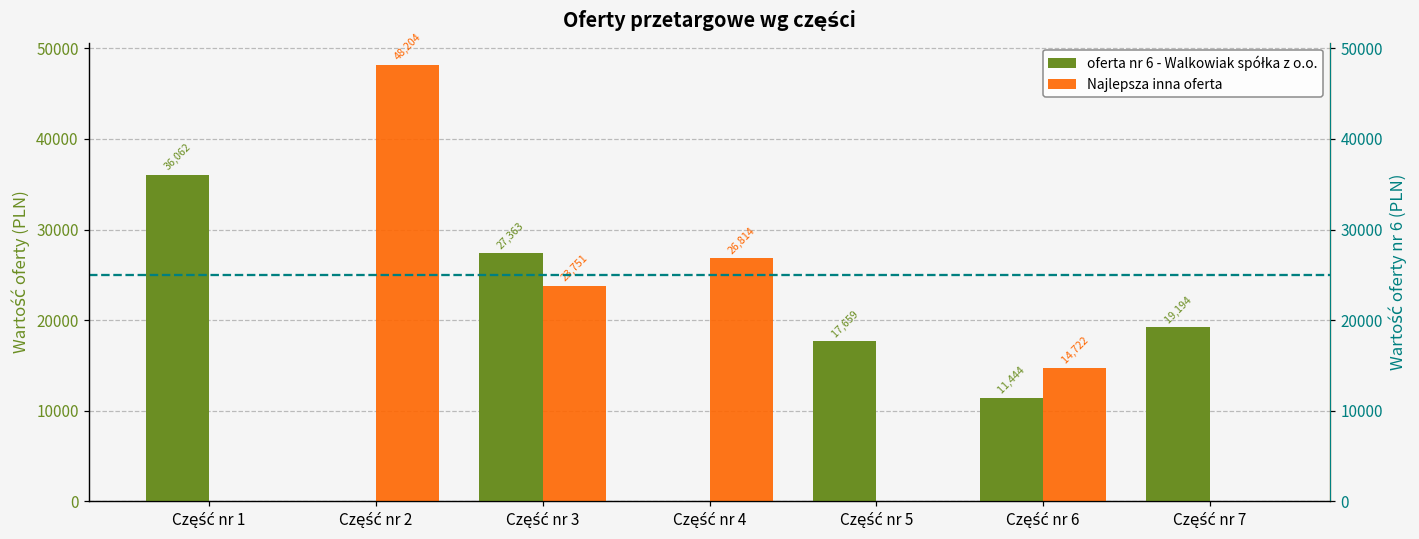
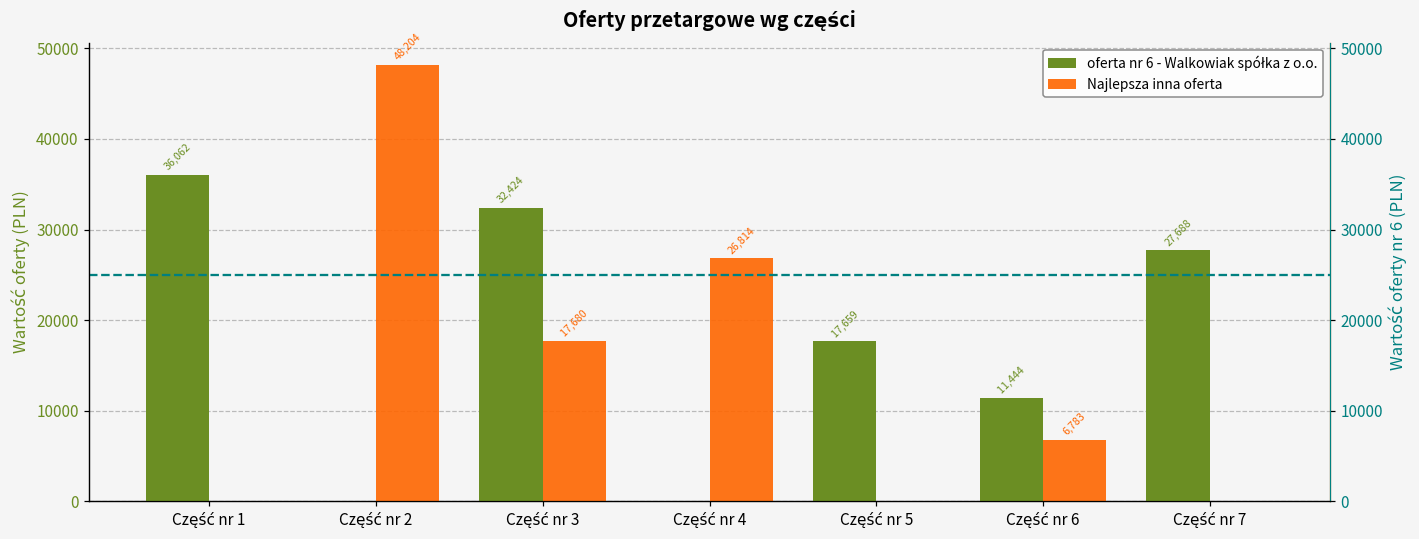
  {
    "oferta nr 6 - Walkowiak spółka z o.o.": {
      "Część nr 1": "36,062",
-     "Część nr 3": "27,363",
+     "Część nr 3": "32,424",
      "Część nr 5": "17,659",
      "Część nr 6": "11,444",
-     "Część nr 7": "19,194"
+     "Część nr 7": "27,688"
    },
    "Najlepsza inna oferta": {
      "Część nr 2": "48,204",
-     "Część nr 3": "23,751",
+     "Część nr 3": "17,680",
      "Część nr 4": "26,814",
-     "Część nr 6": "14,722"
+     "Część nr 6": "6,783"
    }
  }
